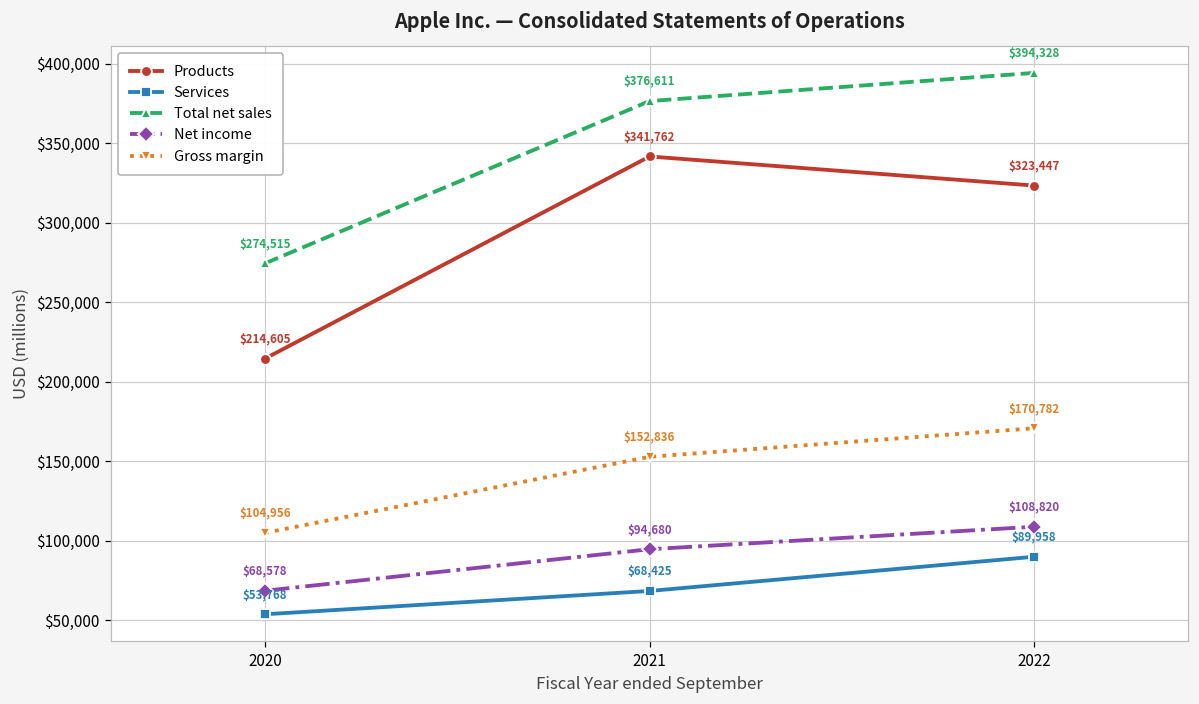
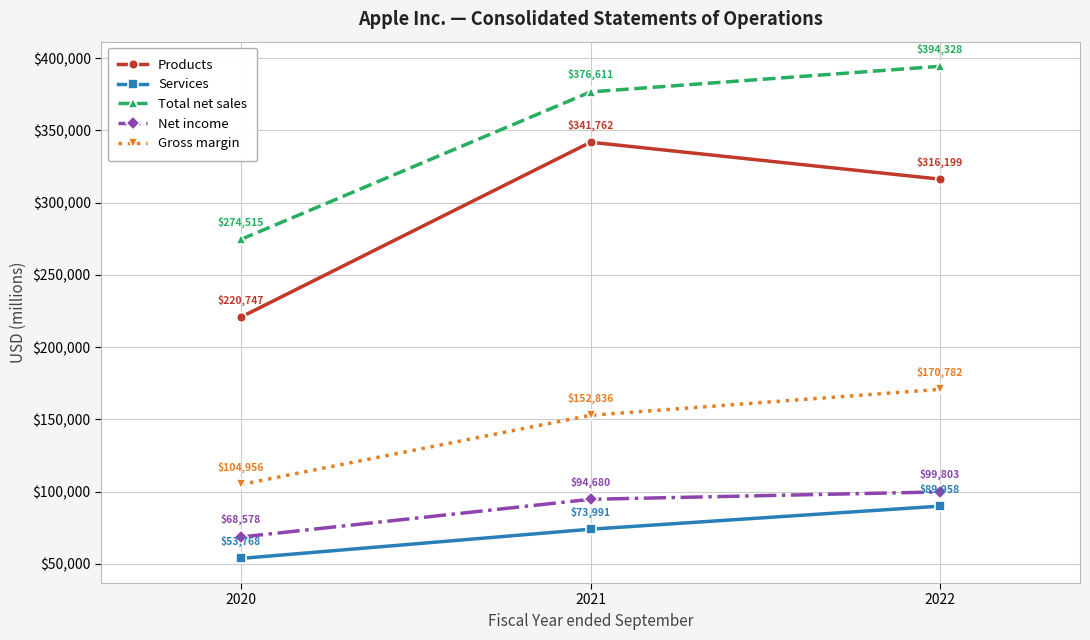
  {
    "Products": {
-     "2020": "$214,605",
+     "2020": "$220,747",
      "2021": "$341,762",
-     "2022": "$323,447"
+     "2022": "$316,199"
    },
    "Services": {
-     "2021": "$68,425"
+     "2021": "$73,991"
    },
    "Total net sales": {
      "2020": "$274,515",
      "2021": "$376,611",
      "2022": "$394,328"
    },
    "Net income": {
      "2020": "$68,578",
      "2021": "$94,680",
-     "2022": "$108,820"
+     "2022": "$99,803"
    },
    "Gross margin": {
      "2020": "$104,956",
      "2021": "$152,836",
      "2022": "$170,782"
    }
  }
